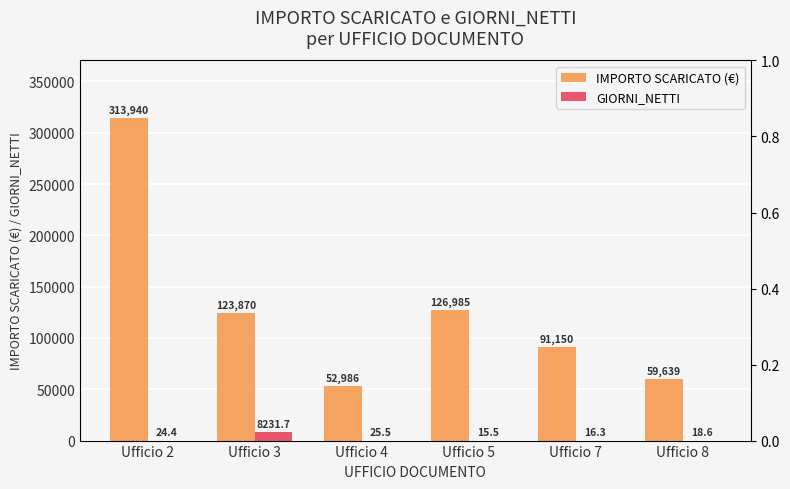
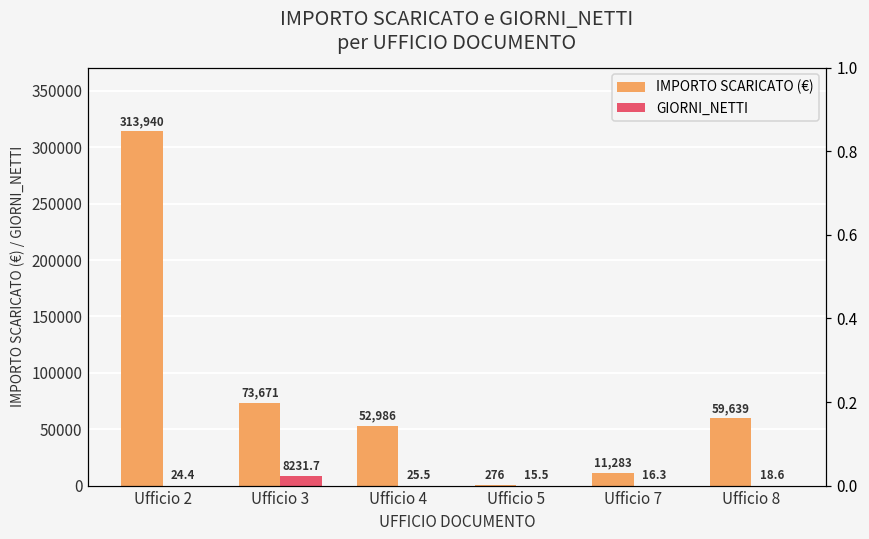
  {
    "IMPORTO SCARICATO (€)": {
      "Ufficio 2": "313,940",
-     "Ufficio 3": "123,870",
+     "Ufficio 3": "73,671",
      "Ufficio 4": "52,986",
-     "Ufficio 5": "126,985",
-     "Ufficio 7": "91,150",
+     "Ufficio 5": "276",
+     "Ufficio 7": "11,283",
      "Ufficio 8": "59,639"
    },
    "GIORNI_NETTI": {
      "Ufficio 2": "24.4",
      "Ufficio 3": "8231.7",
      "Ufficio 4": "25.5",
      "Ufficio 5": "15.5",
      "Ufficio 7": "16.3",
      "Ufficio 8": "18.6"
    }
  }
